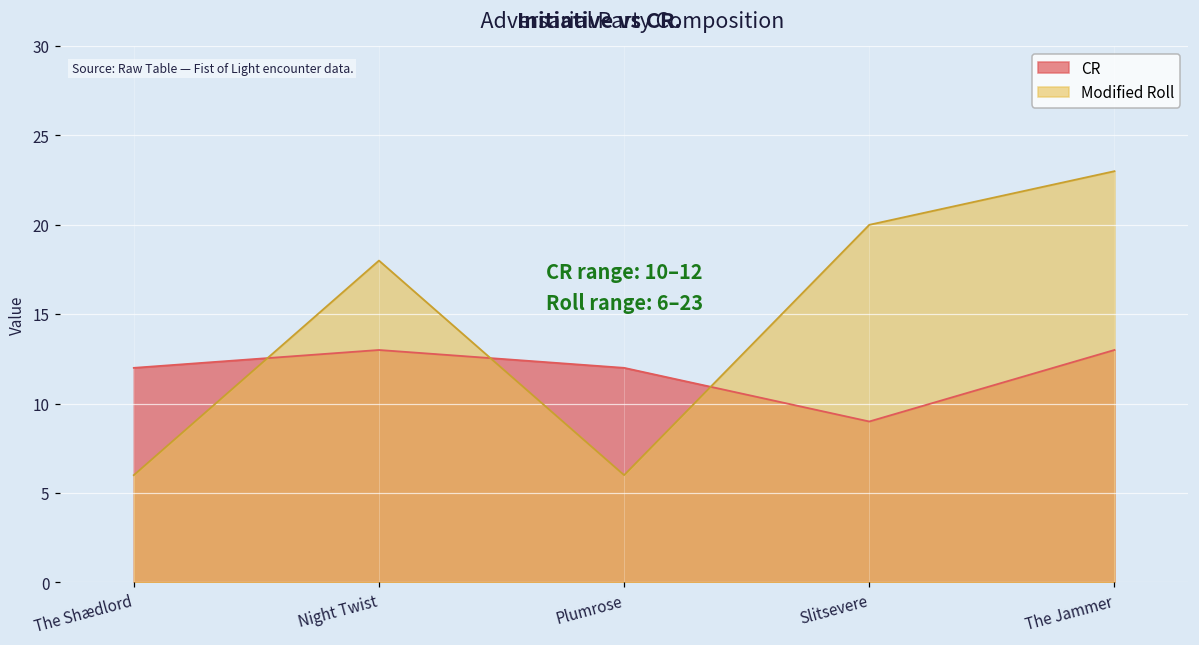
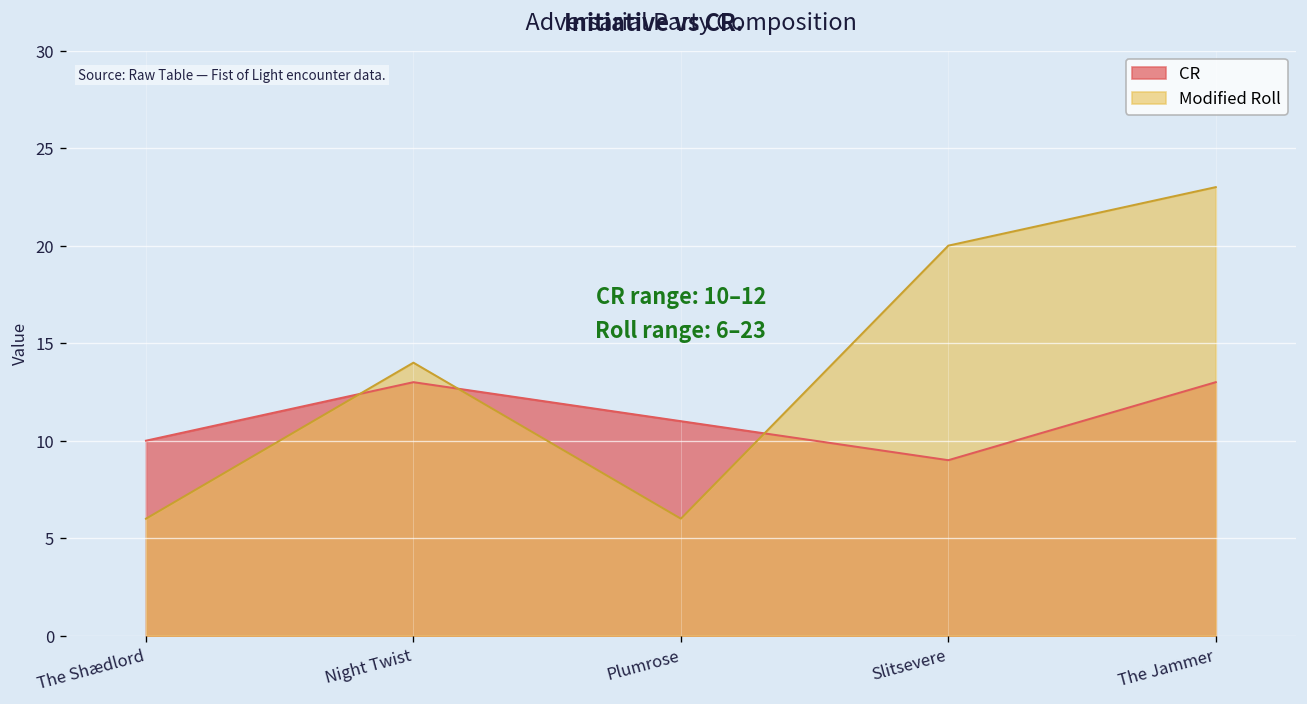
  {
    "CR": {
-     "The Shædlord": 12,
+     "The Shædlord": 10,
      "Night Twist": 13,
-     "Plumrose": 12,
+     "Plumrose": 11,
      "Slitsevere": 9,
      "The Jammer": 13
    },
    "Modified Roll": {
      "The Shædlord": 6,
-     "Night Twist": 18,
+     "Night Twist": 14,
      "Plumrose": 6,
      "Slitsevere": 20,
      "The Jammer": 23
    }
  }
